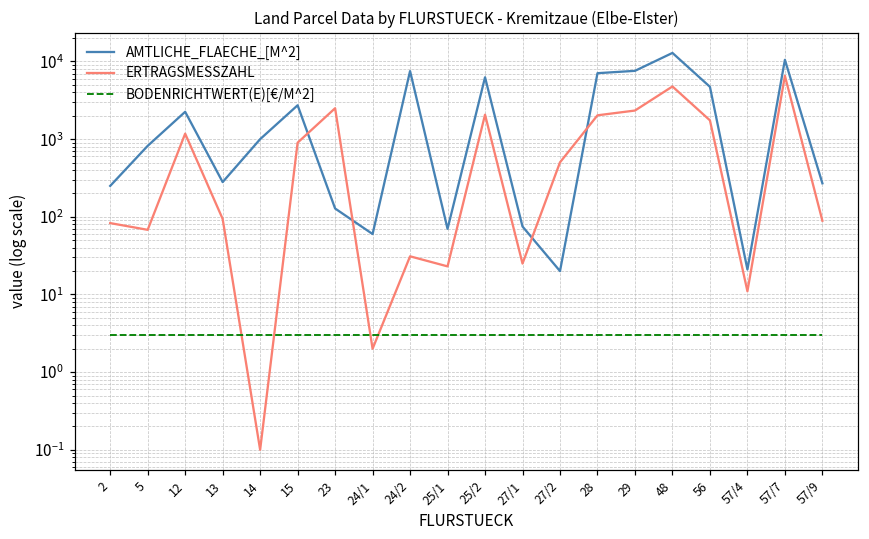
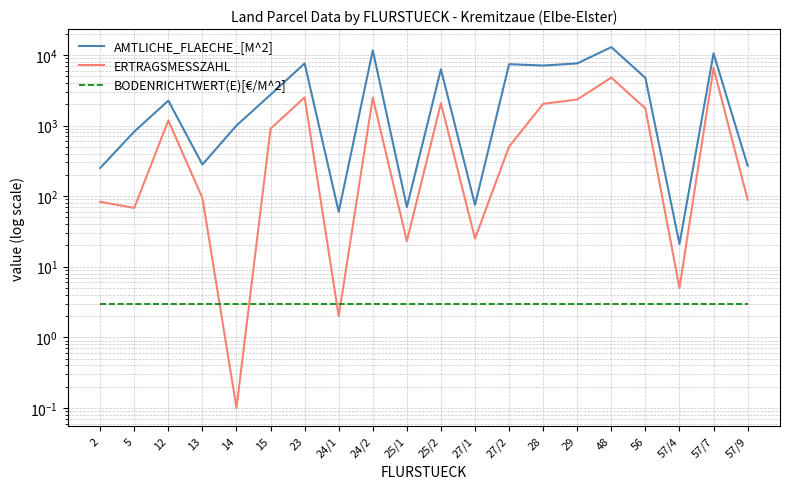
  {
    "AMTLICHE_FLAECHE_[M^2]": {
      "2": 250,
      "5": 800,
      "12": 2300,
      "13": 280,
      "14": 1000,
      "15": 2700,
-     "23": 130,
+     "23": 8000,
      "24/1": 60,
-     "24/2": 8000,
+     "24/2": 12000,
      "25/1": 70,
      "25/2": 6000,
      "27/1": 80,
-     "27/2": 20,
+     "27/2": 7000,
      "28": 7000,
      "29": 8000,
      "48": 13000,
      "56": 5000,
      "57/4": 21,
      "57/7": 11000,
      "57/9": 270
    },
    "ERTRAGSMESSZAHL": {
      "2": 80,
      "5": 70,
      "12": 1200,
      "13": 90,
      "14": 0.10,
      "15": 900,
      "23": 2500,
      "24/1": 2,
-     "24/2": 30,
+     "24/2": 2500,
      "25/1": 23,
      "25/2": 2100,
      "27/1": 25,
      "27/2": 500,
      "28": 2000,
      "29": 2300,
      "48": 5000,
      "56": 1700,
-     "57/4": 11,
+     "57/4": 5,
      "57/7": 7000,
      "57/9": 90
    },
    "BODENRICHTWERT(E)[€/M^2]": {
      "2": 3,
      "5": 3,
      "12": 3,
      "13": 3,
      "14": 3,
      "15": 3,
      "23": 3,
      "24/1": 3,
      "24/2": 3,
      "25/1": 3,
      "25/2": 3,
      "27/1": 3,
      "27/2": 3,
      "28": 3,
      "29": 3,
      "48": 3,
      "56": 3,
      "57/4": 3,
      "57/7": 3,
      "57/9": 3
    }
  }
